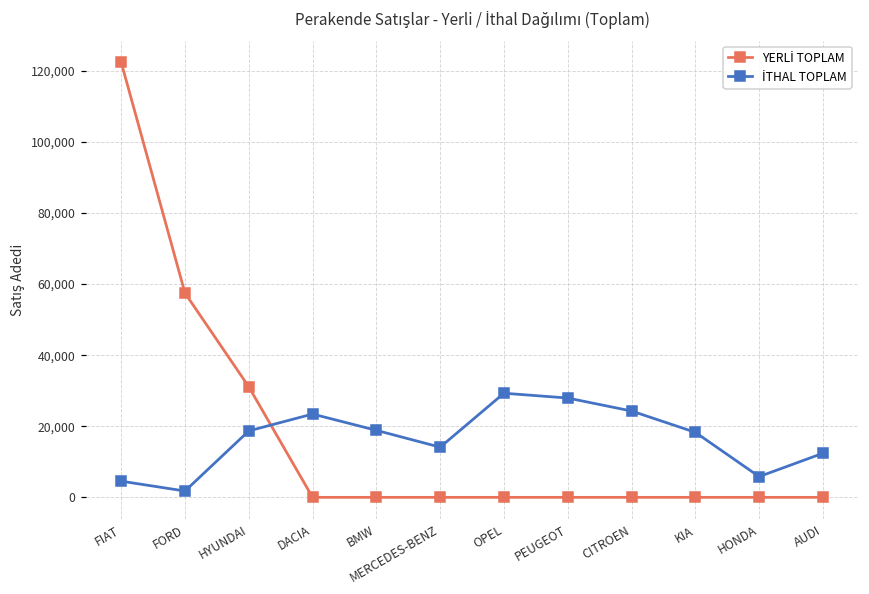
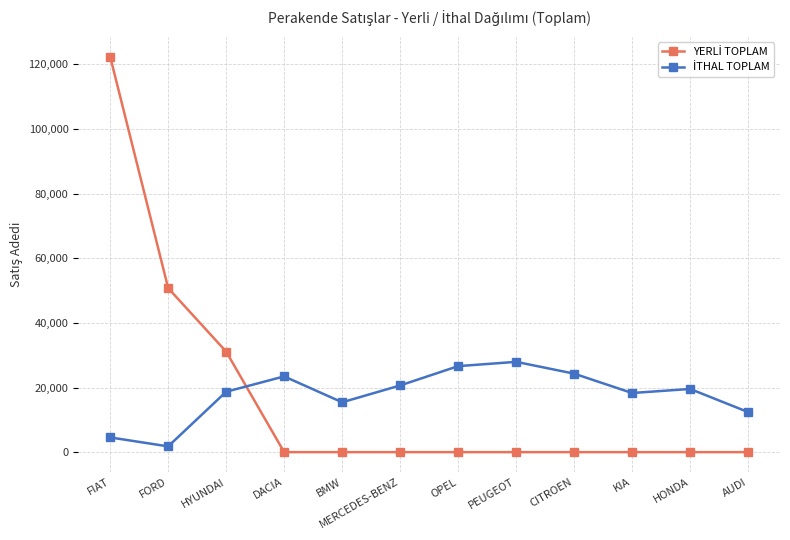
  {
    "YERLİ TOPLAM": {
      "FIAT": "122,000",
-     "FORD": "57,000",
+     "FORD": "51,000",
      "HYUNDAI": "31,000",
      "DACIA": "0",
      "BMW": "0",
      "MERCEDES-BENZ": "0",
      "OPEL": "0",
      "PEUGEOT": "0",
      "CITROEN": "0",
      "KIA": "0",
      "HONDA": "0",
      "AUDI": "0"
    },
    "İTHAL TOPLAM": {
      "FIAT": "5,000",
      "FORD": "2,000",
      "HYUNDAI": "19,000",
      "DACIA": "23,000",
-     "BMW": "19,000",
-     "MERCEDES-BENZ": "14,000",
-     "OPEL": "29,000",
+     "BMW": "15,000",
+     "MERCEDES-BENZ": "21,000",
+     "OPEL": "27,000",
      "PEUGEOT": "28,000",
      "CITROEN": "24,000",
      "KIA": "18,000",
-     "HONDA": "6,000",
+     "HONDA": "20,000",
      "AUDI": "12,000"
    }
  }
